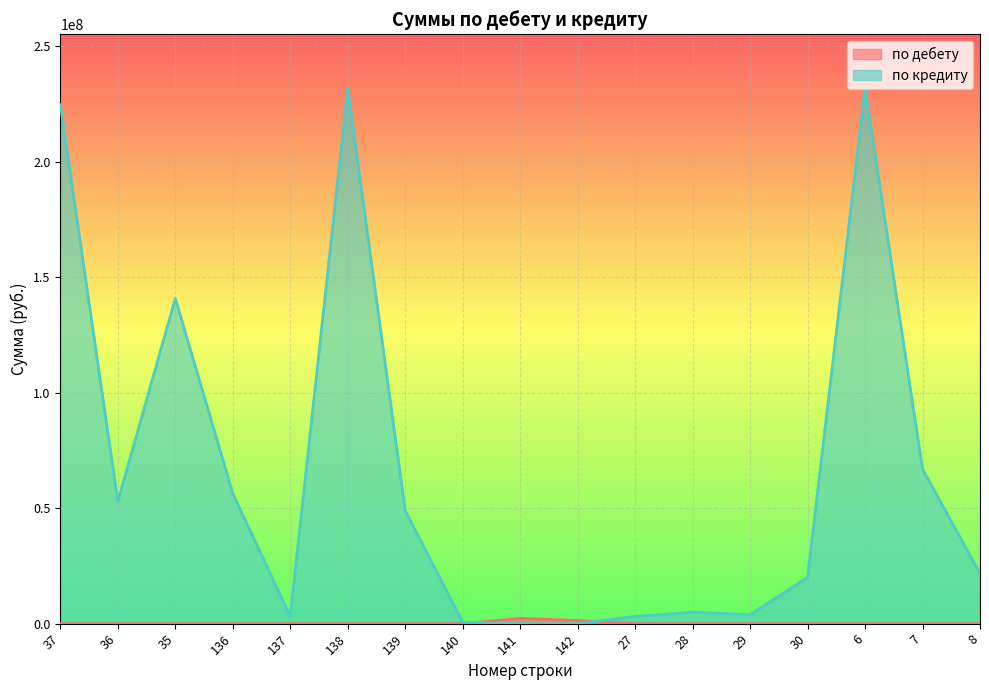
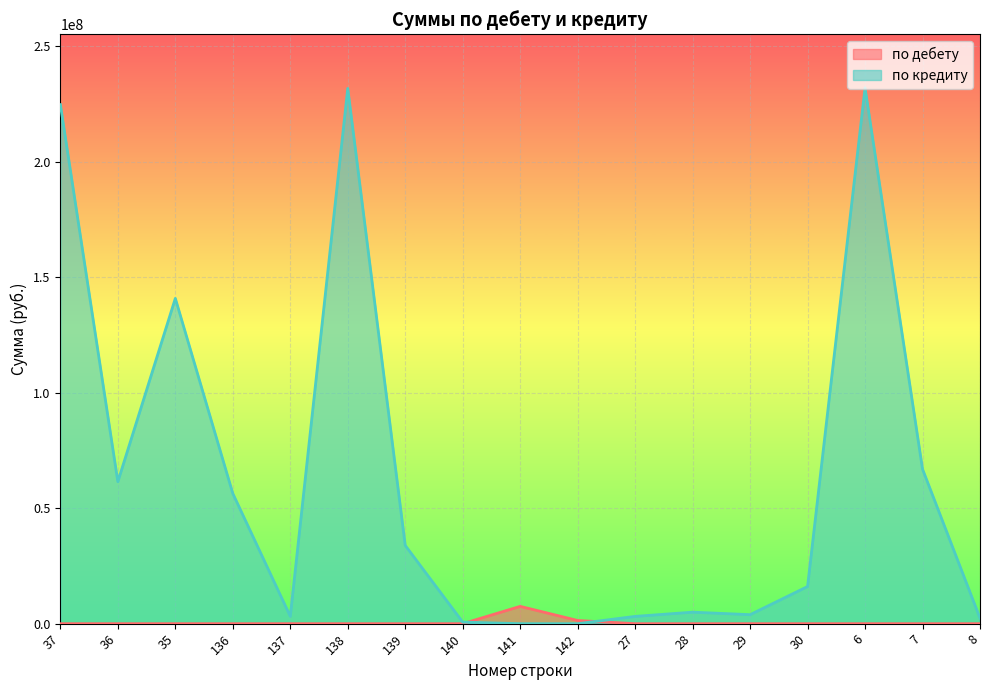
  {
    "по дебету": {
      "37": 0,
      "36": 0,
      "35": 0,
      "136": 0,
      "137": 0,
      "138": 0,
      "139": 0,
-     "141": 2000000,
+     "141": 7000000,
      "142": 1000000,
      "27": 0,
      "28": 0,
      "29": 0,
      "30": 0,
      "6": 0,
      "7": 0,
      "8": 0
    },
    "по кредиту": {
      "37": 225000000,
-     "36": 53000000,
+     "36": 61000000,
      "35": 141000000,
      "136": 56000000,
      "137": 3000000,
      "138": 232000000,
-     "139": 49000000,
+     "139": 34000000,
      "141": 0,
      "142": 0,
      "27": 3000000,
      "28": 5000000,
      "29": 4000000,
-     "30": 20000000,
+     "30": 16000000,
      "7": 67000000,
-     "8": 22000000
+     "8": 2000000
    }
  }
